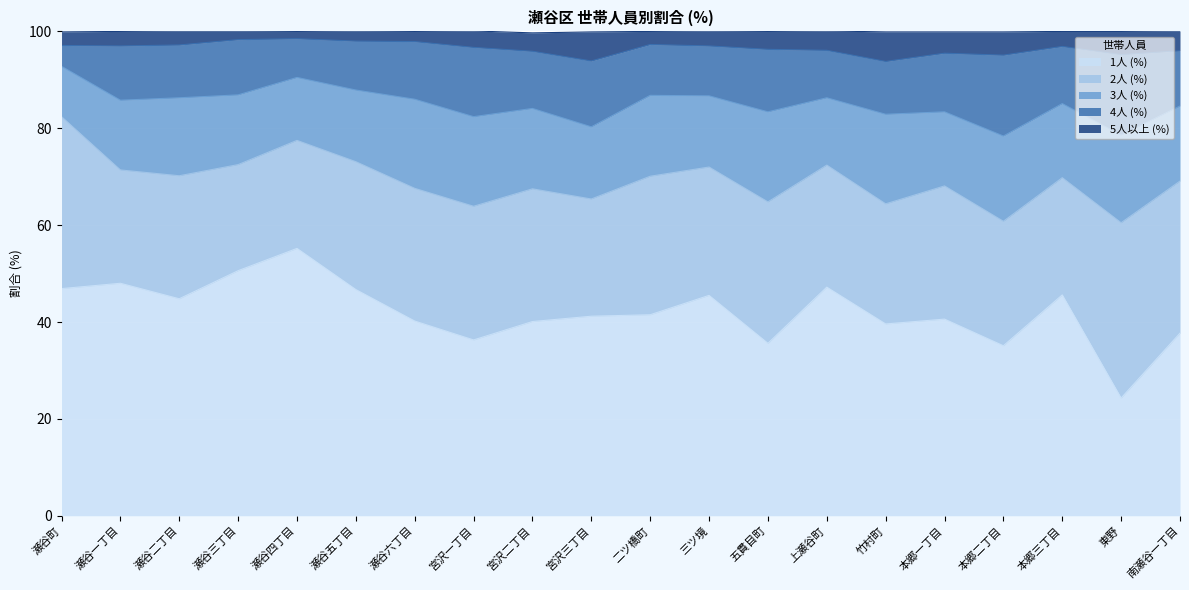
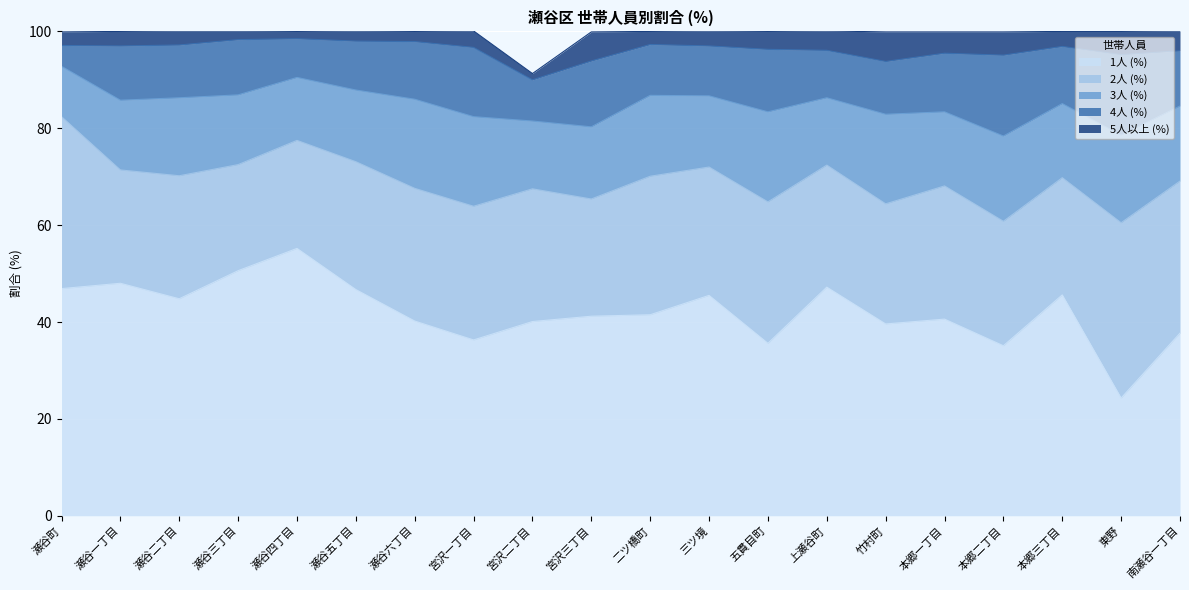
  {
    "3人 (%)": {
      "瀬谷町": 10,
      "瀬谷一丁目": 14,
      "瀬谷二丁目": 16,
      "瀬谷三丁目": 14,
      "瀬谷四丁目": 13,
      "瀬谷五丁目": 15,
      "瀬谷六丁目": 18,
      "宮沢一丁目": 19,
-     "宮沢二丁目": 17,
+     "宮沢二丁目": 14,
      "宮沢三丁目": 15,
      "二ツ橋町": 17,
      "三ツ境": 15,
      "五貫目町": 19,
      "上瀬谷町": 14,
      "竹村町": 19,
      "本郷一丁目": 15,
      "本郷二丁目": 18,
      "本郷三丁目": 15,
      "南瀬谷一丁目": 16
    },
    "4人 (%)": {
      "瀬谷町": 4,
      "瀬谷一丁目": 11,
      "瀬谷二丁目": 11,
      "瀬谷三丁目": 11,
      "瀬谷四丁目": 8,
      "瀬谷五丁目": 10,
      "瀬谷六丁目": 12,
      "宮沢一丁目": 14,
-     "宮沢二丁目": 12,
+     "宮沢二丁目": 9,
      "宮沢三丁目": 14,
      "二ツ橋町": 11,
      "三ツ境": 10,
      "五貫目町": 13,
      "上瀬谷町": 10,
      "竹村町": 11,
      "本郷一丁目": 12,
      "本郷二丁目": 17,
      "本郷三丁目": 12,
      "南瀬谷一丁目": 11
    },
    "5人以上 (%)": {
      "瀬谷町": 3,
      "瀬谷一丁目": 3,
      "瀬谷二丁目": 3,
      "瀬谷三丁目": 2,
      "瀬谷四丁目": 2,
      "瀬谷五丁目": 2,
      "瀬谷六丁目": 2,
      "宮沢一丁目": 3,
-     "宮沢二丁目": 4,
+     "宮沢二丁目": 1,
      "宮沢三丁目": 6,
      "二ツ橋町": 3,
      "三ツ境": 3,
      "五貫目町": 4,
      "上瀬谷町": 4,
      "竹村町": 6,
      "本郷一丁目": 4,
      "本郷二丁目": 5,
      "本郷三丁目": 3,
      "東野": 5,
      "南瀬谷一丁目": 4
    }
  }
